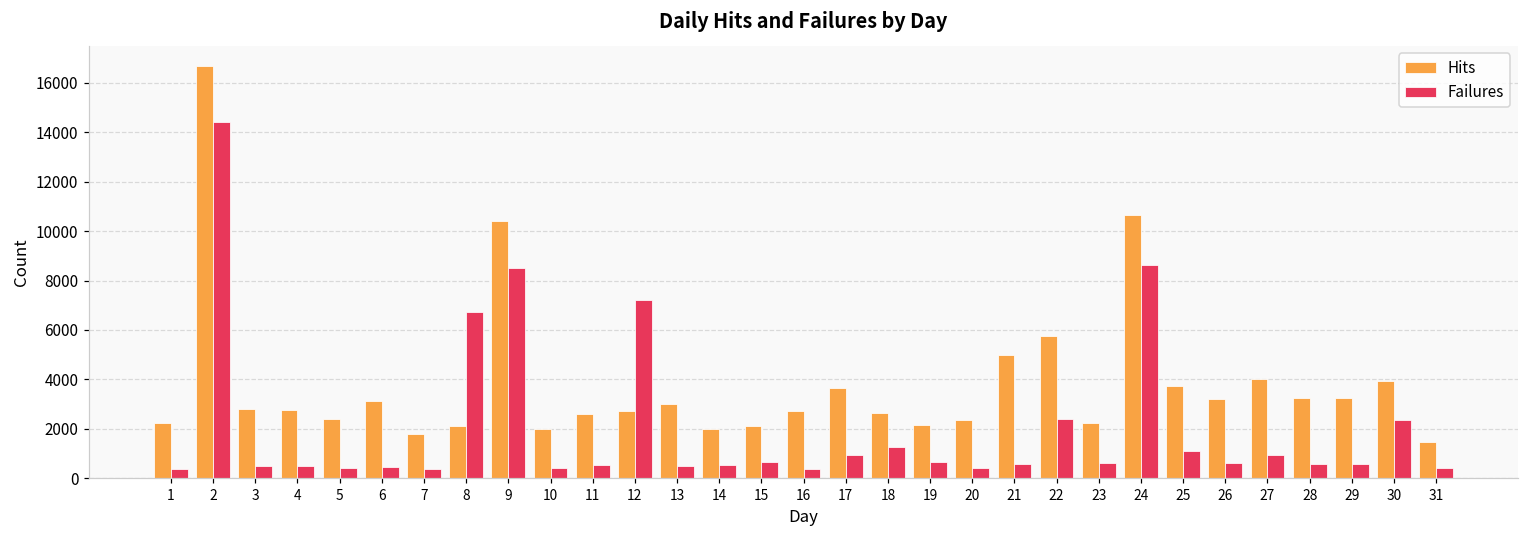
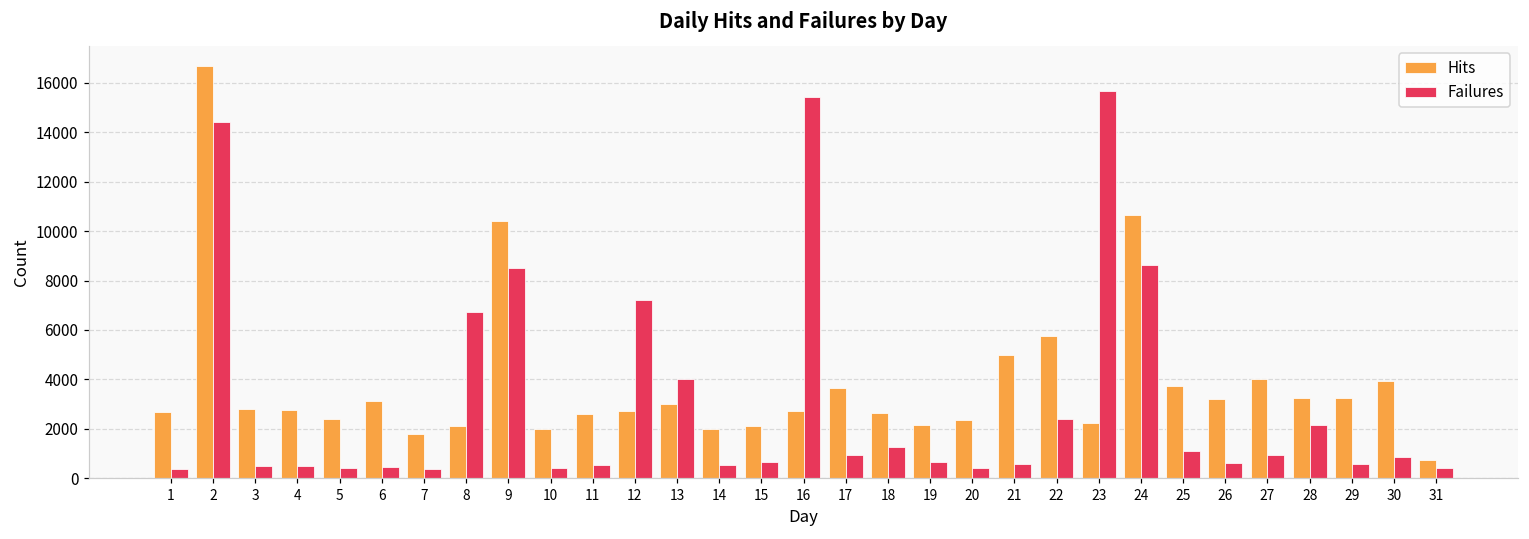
  {
    "Hits": {
-     "1": 2200,
+     "1": 2700,
      "2": 16700,
      "3": 2800,
      "4": 2800,
      "5": 2400,
      "6": 3100,
      "7": 1800,
      "8": 2100,
      "9": 10400,
      "10": 2000,
      "11": 2600,
      "12": 2700,
      "13": 3000,
      "14": 2000,
      "15": 2100,
      "16": 2700,
      "17": 3600,
      "18": 2600,
      "19": 2100,
      "20": 2400,
      "21": 5000,
      "22": 5700,
      "23": 2300,
      "24": 10600,
      "25": 3700,
      "26": 3200,
      "27": 4000,
      "28": 3300,
      "29": 3200,
      "30": 3900,
-     "31": 1500
+     "31": 700
    },
    "Failures": {
      "1": 400,
      "2": 14400,
      "3": 500,
      "4": 500,
      "5": 400,
      "6": 500,
      "7": 400,
      "8": 6700,
      "9": 8500,
      "10": 400,
      "11": 500,
      "12": 7200,
-     "13": 500,
+     "13": 4000,
      "14": 500,
      "15": 700,
-     "16": 400,
+     "16": 15400,
      "17": 900,
      "18": 1200,
      "19": 700,
      "20": 400,
      "21": 600,
      "22": 2400,
-     "23": 600,
+     "23": 15700,
      "24": 8600,
      "25": 1100,
      "26": 600,
      "27": 900,
-     "28": 600,
+     "28": 2200,
      "29": 600,
-     "30": 2400,
+     "30": 800,
      "31": 400
    }
  }
